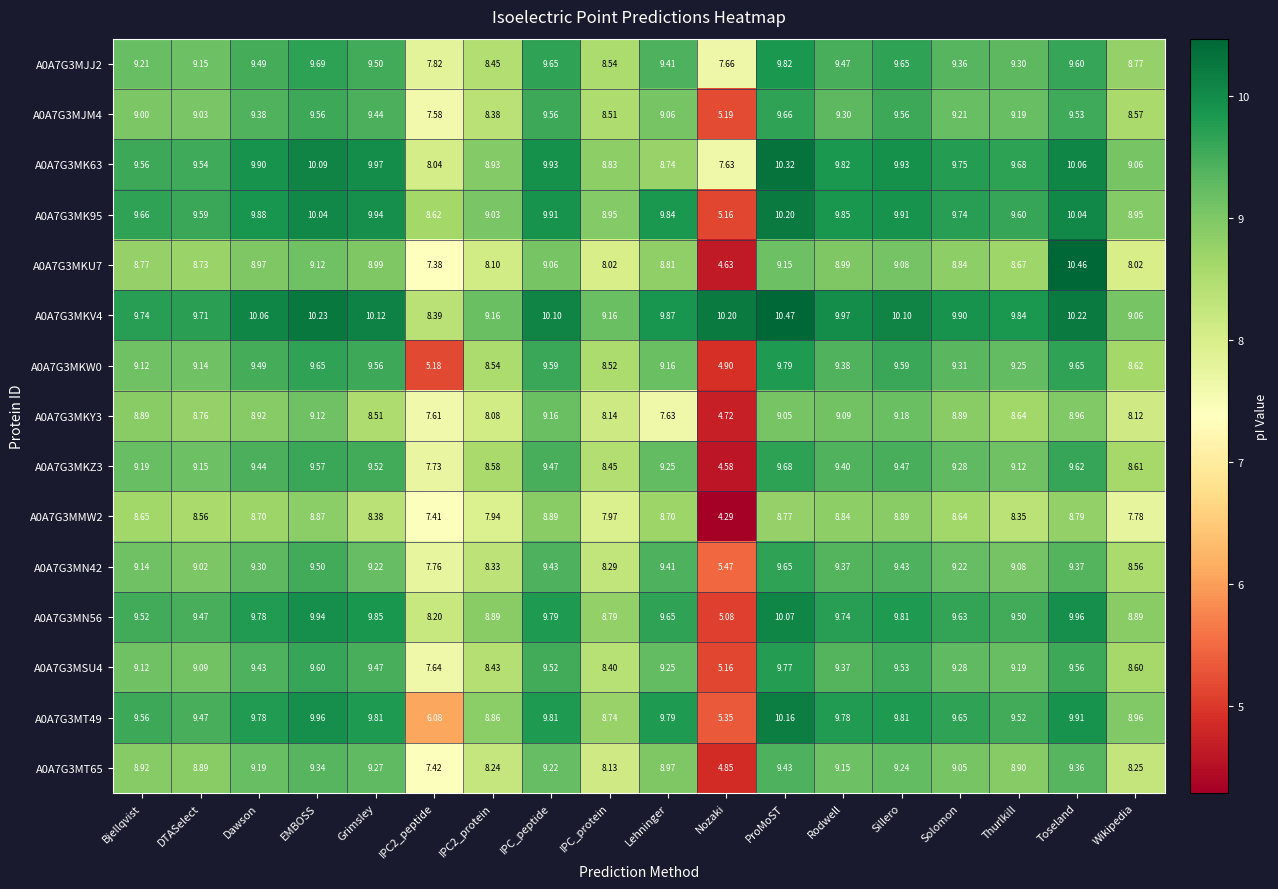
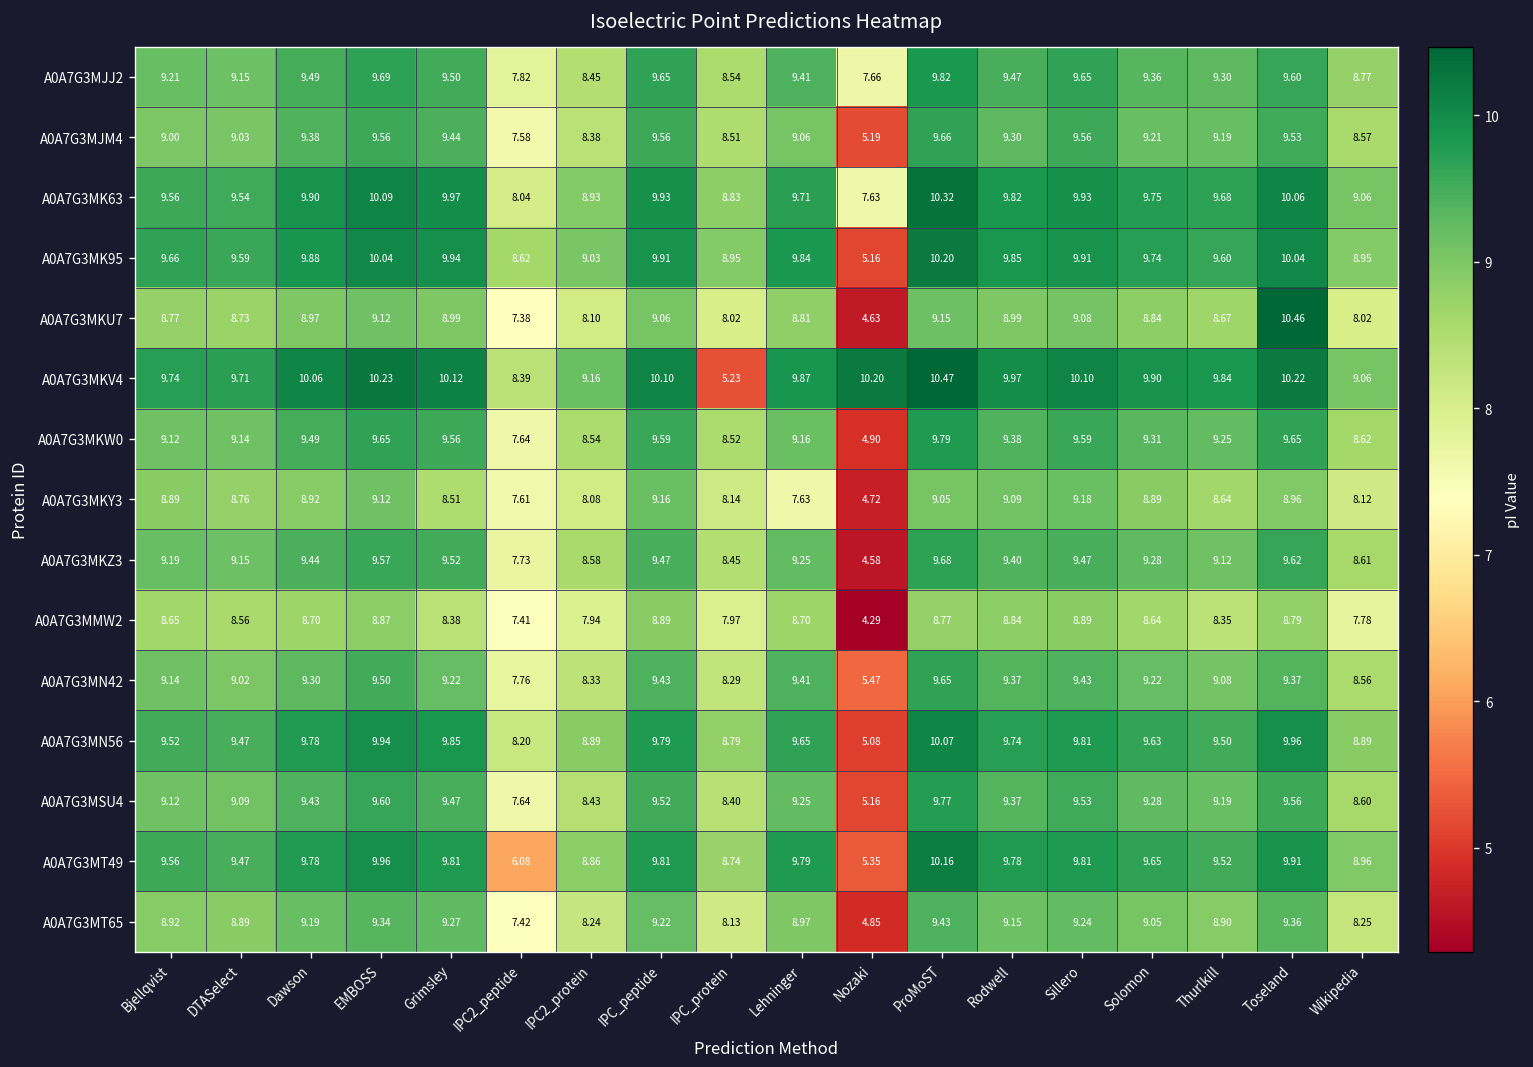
  {
    "A0A7G3MK63": {
      "Bjellqvist": 9.56,
      "DTASelect": 9.54,
      "Dawson": 9.90,
      "EMBOSS": 10.09,
      "Grimsley": 9.97,
      "IPC2_peptide": 8.04,
      "IPC2_protein": 8.93,
      "IPC_peptide": 9.93,
      "IPC_protein": 8.83,
-     "Lehninger": 8.74,
+     "Lehninger": 9.71,
      "Nozaki": 7.63,
      "ProMoST": 10.32,
      "Rodwell": 9.82,
      "Sillero": 9.93,
      "Solomon": 9.75,
      "Thurlkill": 9.68,
      "Toseland": 10.06,
      "Wikipedia": 9.06
    },
    "A0A7G3MKV4": {
      "Bjellqvist": 9.74,
      "DTASelect": 9.71,
      "Dawson": 10.06,
      "EMBOSS": 10.23,
      "Grimsley": 10.12,
      "IPC2_peptide": 8.39,
      "IPC2_protein": 9.16,
      "IPC_peptide": 10.10,
-     "IPC_protein": 9.16,
+     "IPC_protein": 5.23,
      "Lehninger": 9.87,
      "Nozaki": 10.20,
      "ProMoST": 10.47,
      "Rodwell": 9.97,
      "Sillero": 10.10,
      "Solomon": 9.90,
      "Thurlkill": 9.84,
      "Toseland": 10.22,
      "Wikipedia": 9.06
    },
    "A0A7G3MKW0": {
      "Bjellqvist": 9.12,
      "DTASelect": 9.14,
      "Dawson": 9.49,
      "EMBOSS": 9.65,
      "Grimsley": 9.56,
-     "IPC2_peptide": 5.18,
+     "IPC2_peptide": 7.64,
      "IPC2_protein": 8.54,
      "IPC_peptide": 9.59,
      "IPC_protein": 8.52,
      "Lehninger": 9.16,
      "Nozaki": 4.90,
      "ProMoST": 9.79,
      "Rodwell": 9.38,
      "Sillero": 9.59,
      "Solomon": 9.31,
      "Thurlkill": 9.25,
      "Toseland": 9.65,
      "Wikipedia": 8.62
    }
  }
